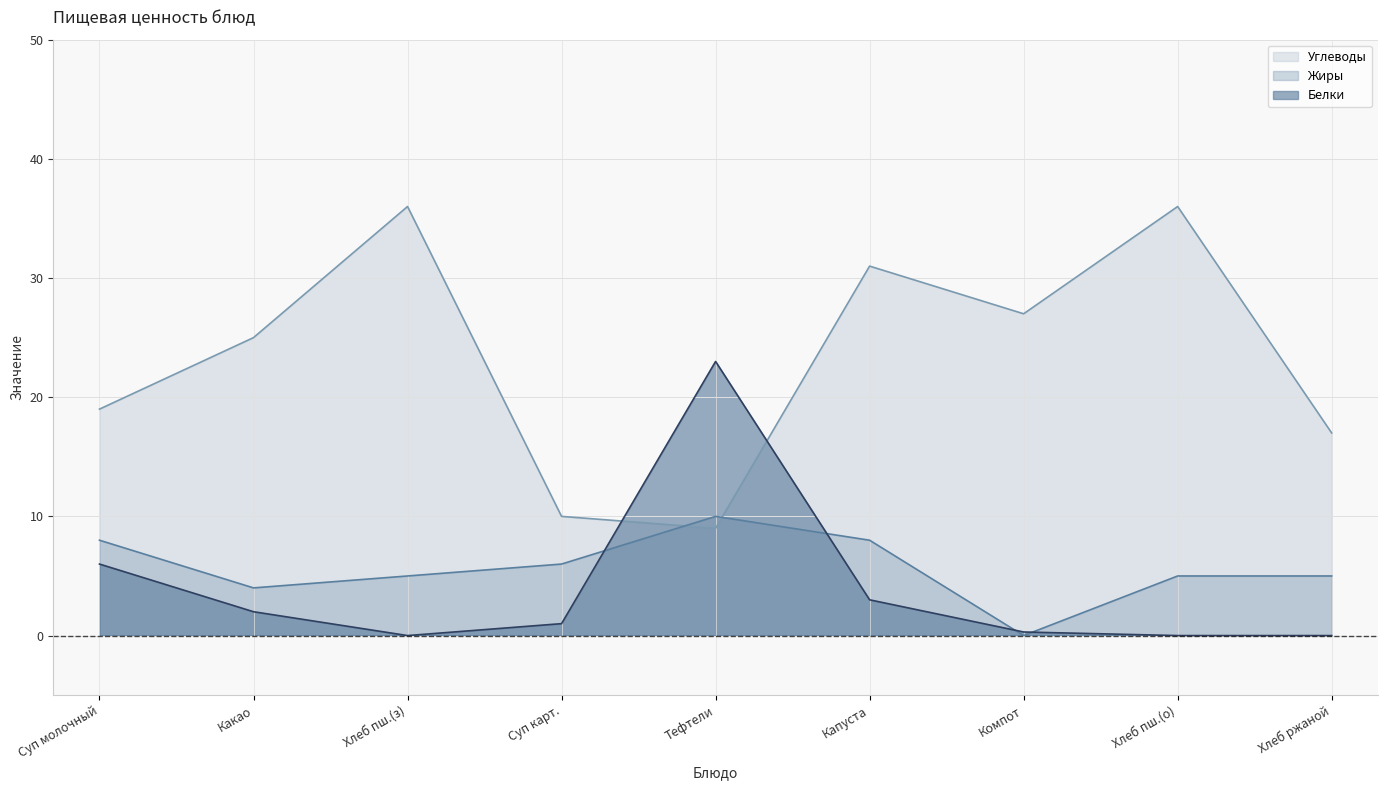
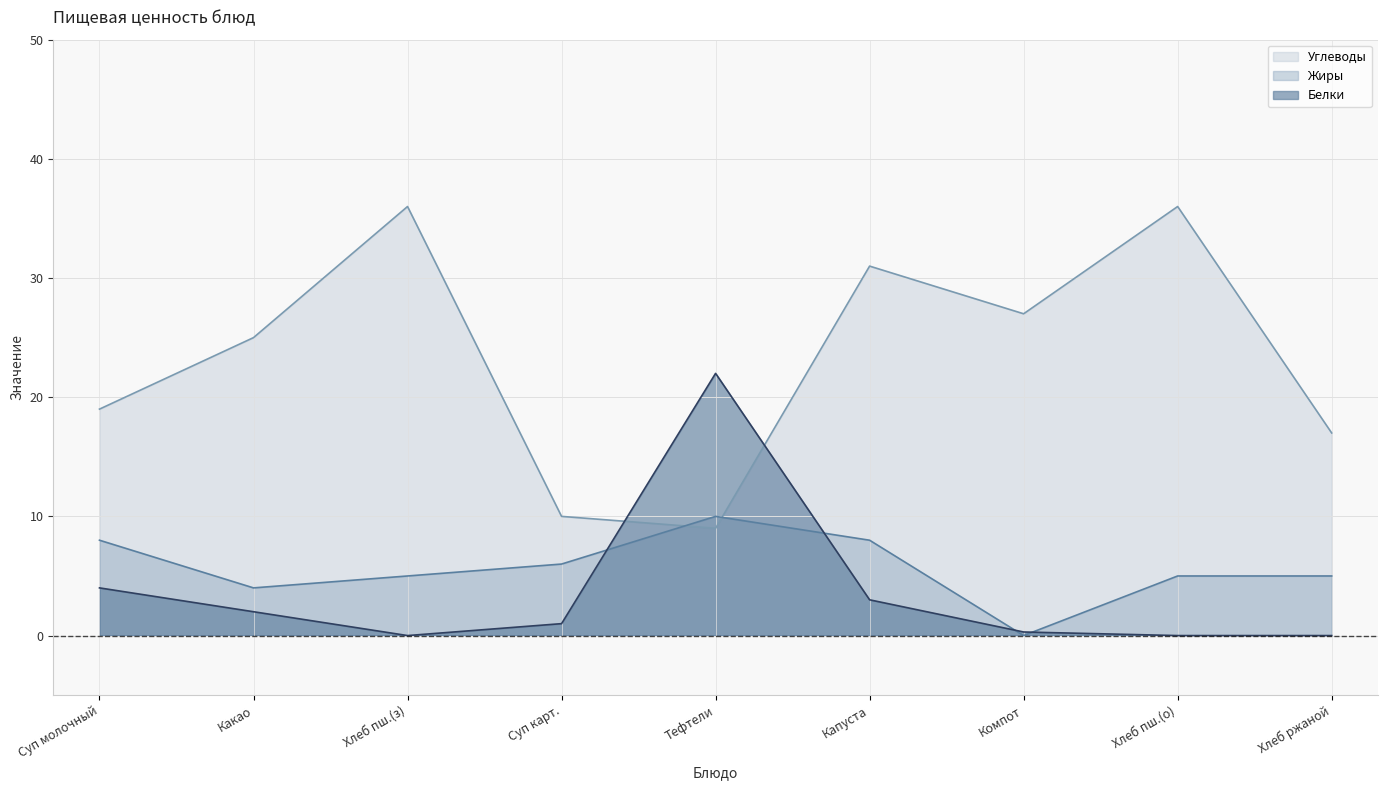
  {
    "Белки": {
-     "Суп молочный": 6,
+     "Суп молочный": 4,
      "Какао": 2,
      "Хлеб пш.(з)": 0,
      "Суп карт.": 1,
-     "Тефтели": 23,
+     "Тефтели": 22,
      "Капуста": 3,
      "Компот": 0.3,
      "Хлеб пш.(о)": 0,
      "Хлеб ржаной": 0
    }
  }
